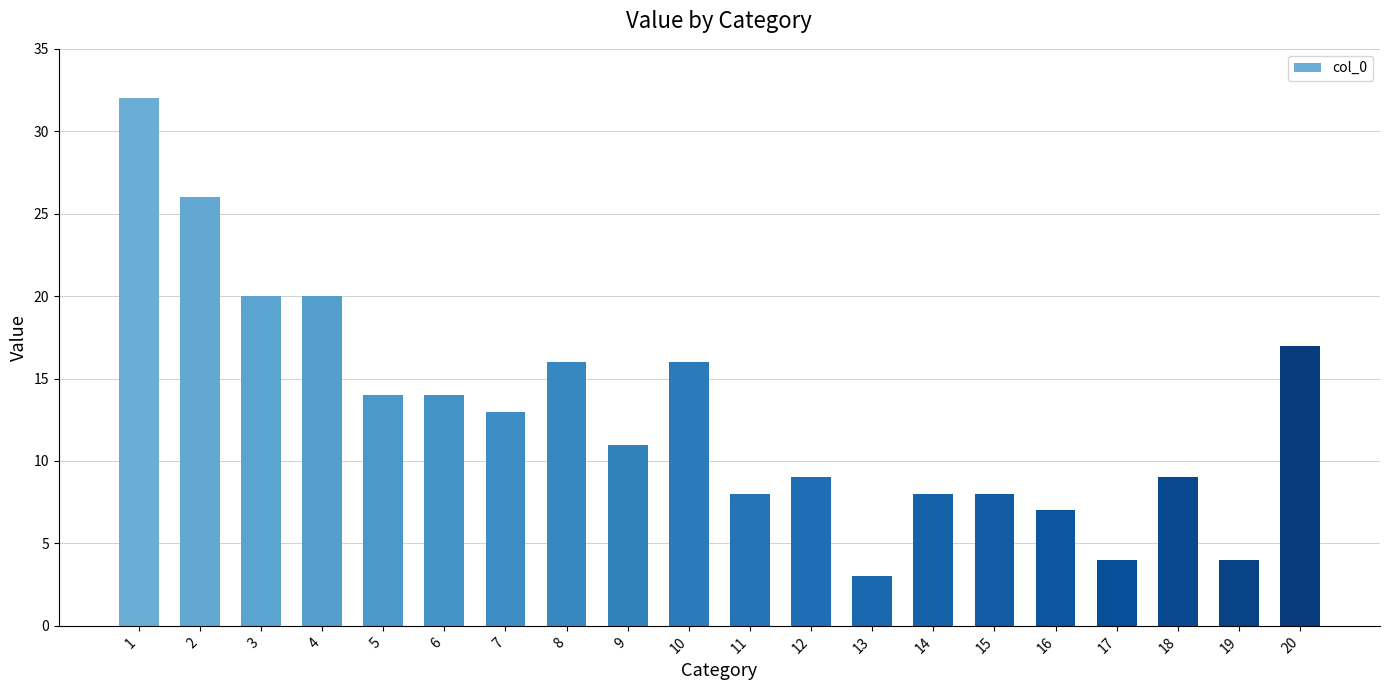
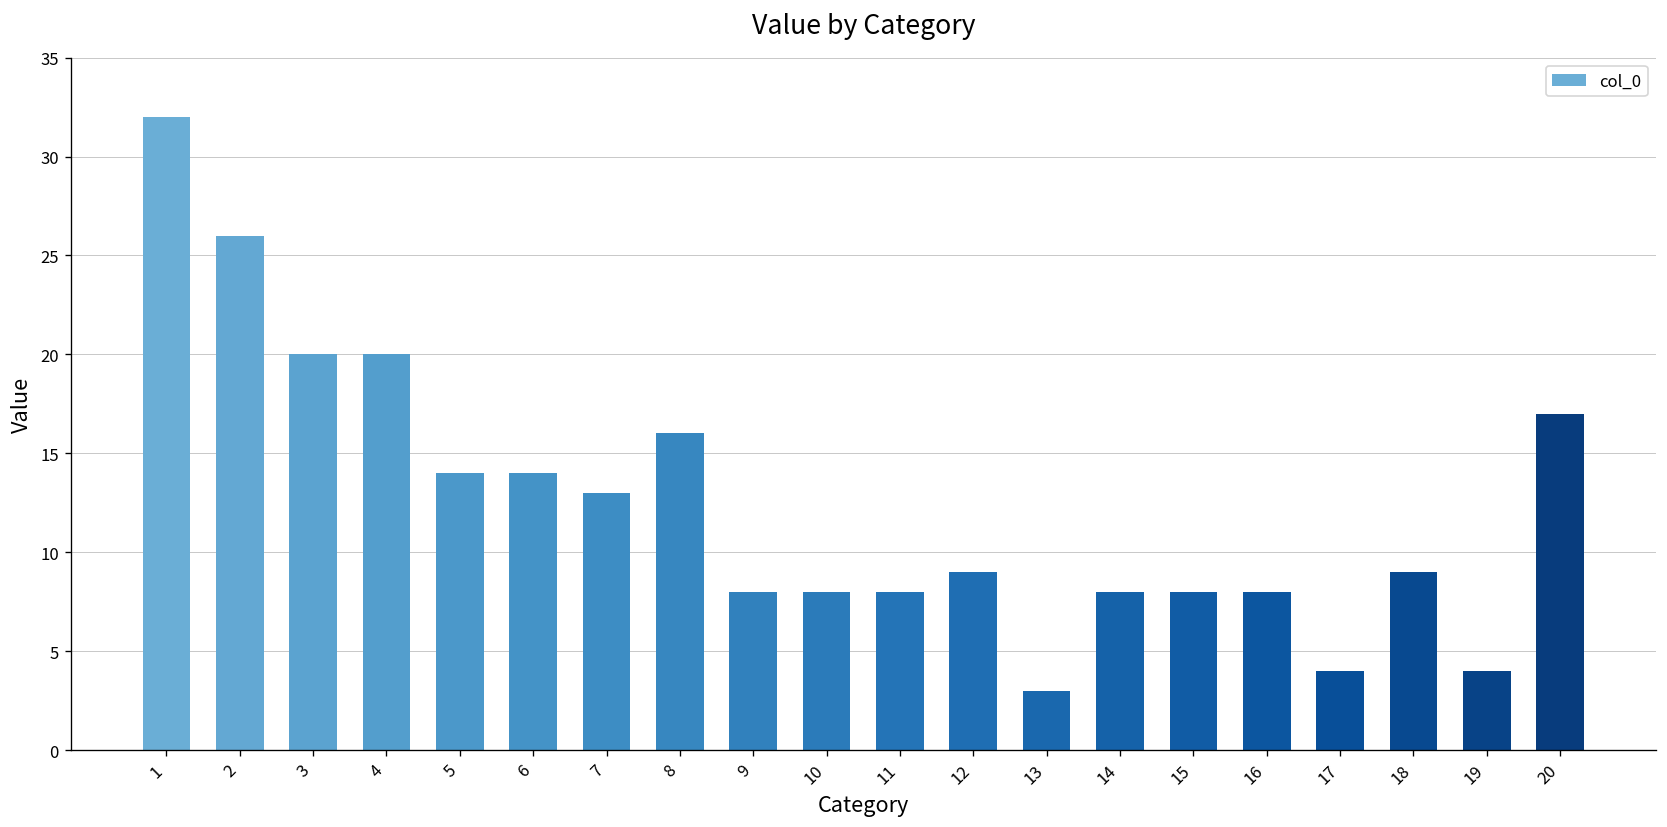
  {
    "1": 32,
    "2": 26,
    "3": 20,
    "4": 20,
    "5": 14,
    "6": 14,
    "7": 13,
    "8": 16,
-   "9": 11,
-   "10": 16,
+   "9": 8,
+   "10": 8,
    "11": 8,
    "12": 9,
    "13": 3,
    "14": 8,
    "15": 8,
-   "16": 7,
+   "16": 8,
    "17": 4,
    "18": 9,
    "19": 4,
    "20": 17
  }
